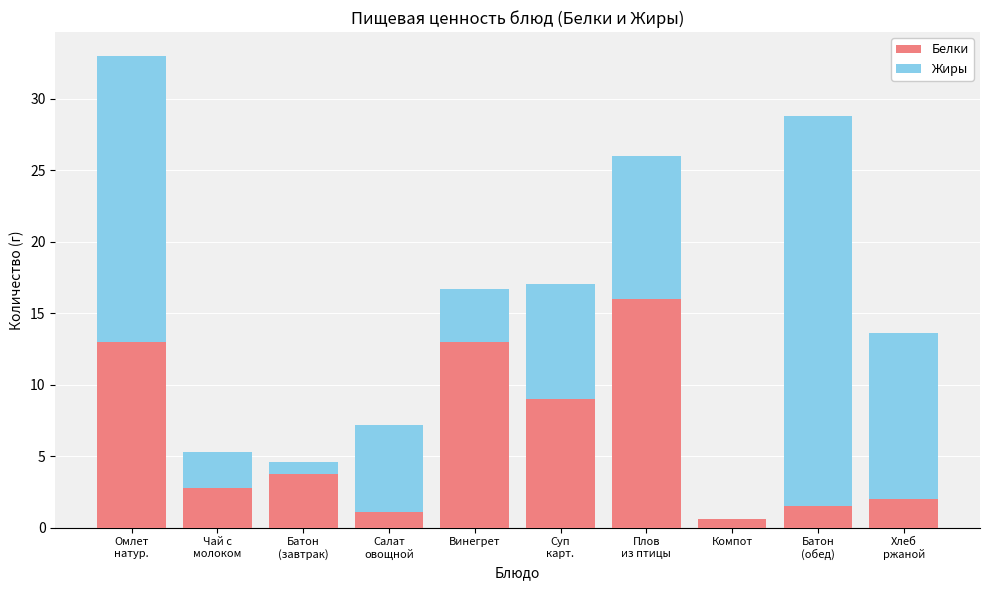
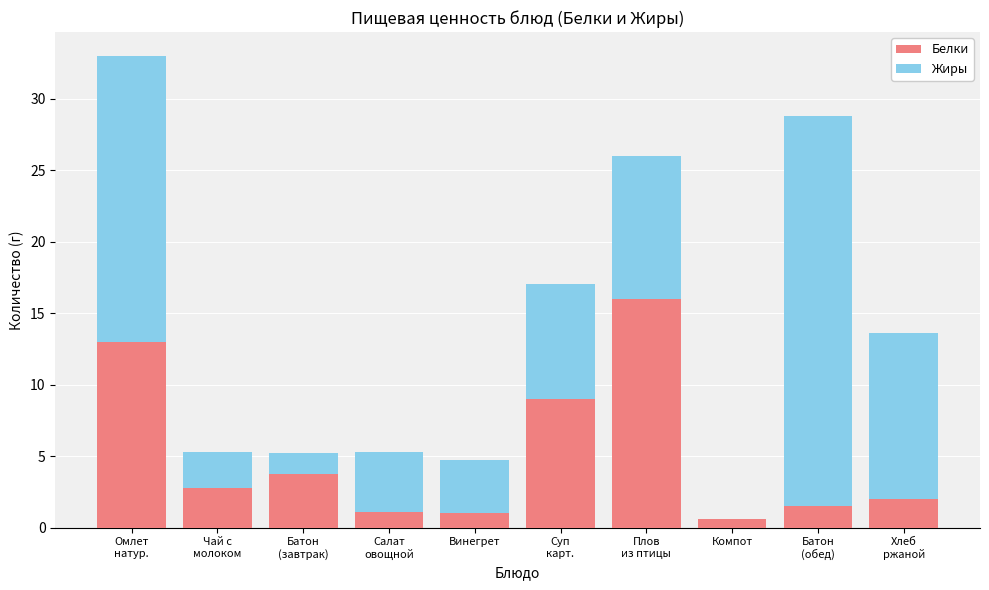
  {
    "Белки": {
      "Омлет натур.": 13,
      "Чай с молоком": 2.8,
      "Батон (завтрак)": 3.8,
      "Салат овощной": 1,
-     "Винегрет": 13,
+     "Винегрет": 1,
      "Суп карт.": 9,
      "Плов из птицы": 16,
      "Компот": 0.6,
      "Батон (обед)": 1.5,
      "Хлеб ржаной": 2
    },
    "Жиры": {
      "Омлет натур.": 20.0,
      "Чай с молоком": 2.5,
-     "Батон (завтрак)": 0.9,
-     "Салат овощной": 6.1,
+     "Батон (завтрак)": 1.4,
+     "Салат овощной": 4.2,
      "Винегрет": 3.7,
      "Суп карт.": 8.0,
      "Плов из птицы": 10.0,
      "Компот": 0.0,
      "Батон (обед)": 27.3,
      "Хлеб ржаной": 11.6
    }
  }
